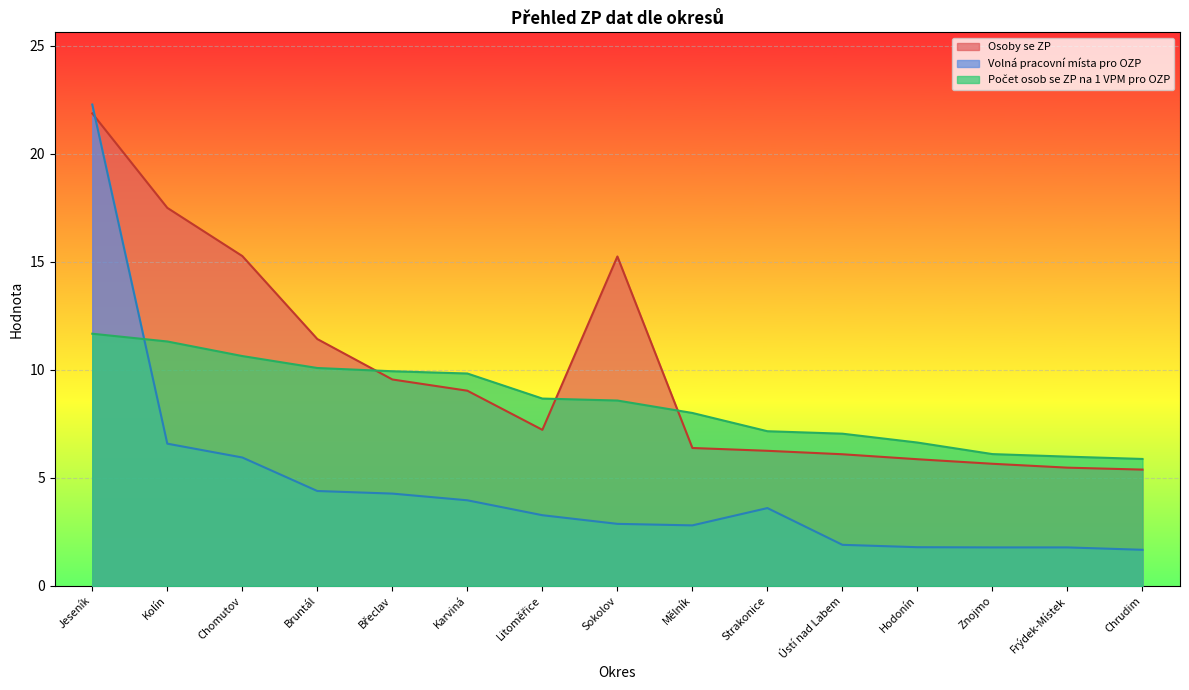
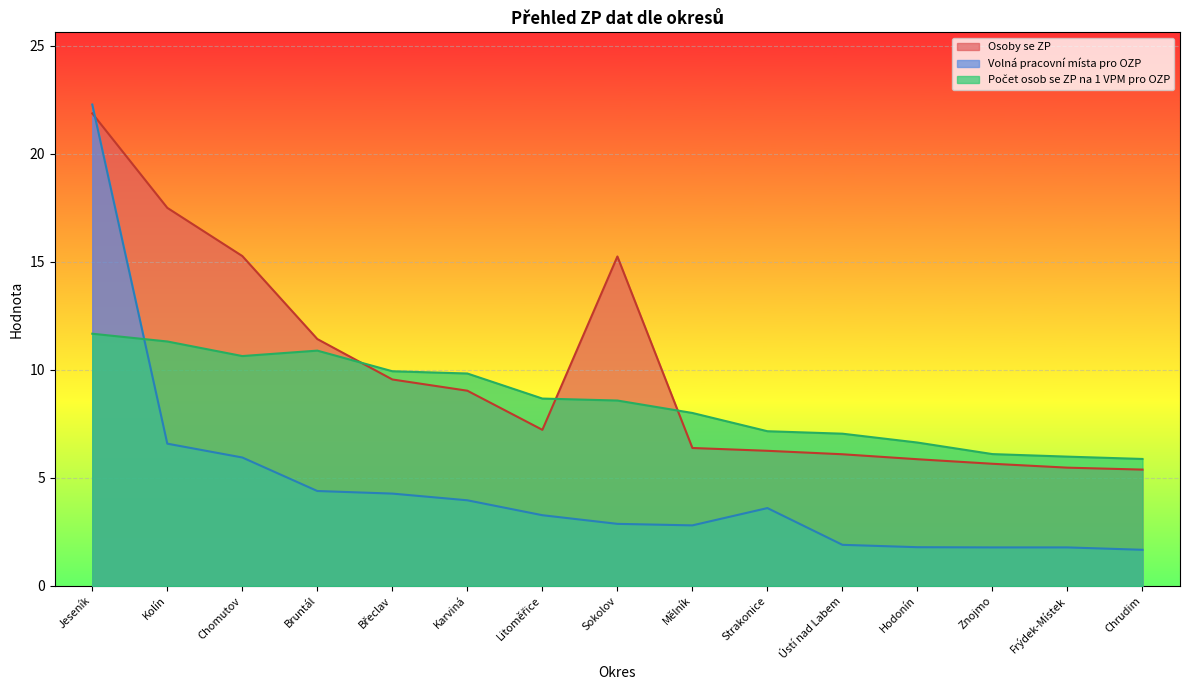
  {
    "Osoby se ZP": {
      "Jeseník": 21.9,
      "Kolín": 17.5,
      "Chomutov": 15.3,
      "Bruntál": 11.4,
      "Břeclav": 9.6,
      "Karviná": 9.0,
      "Litoměřice": 7.2,
      "Sokolov": 15.2,
      "Mělník": 6.4,
      "Strakonice": 6.3,
      "Ústí nad Labem": 6.1,
      "Hodonín": 5.9,
      "Znojmo": 5.7,
      "Frýdek-Místek": 5.5,
      "Chrudim": 5.4
    },
    "Volná pracovní místa pro OZP": {
      "Jeseník": 22.3,
      "Kolín": 6.6,
      "Chomutov": 5.9,
      "Bruntál": 4.4,
      "Břeclav": 4.3,
      "Karviná": 4.0,
      "Litoměřice": 3.3,
      "Sokolov": 2.9,
      "Mělník": 2.8,
      "Strakonice": 3.6,
      "Ústí nad Labem": 1.9,
      "Hodonín": 1.8,
      "Znojmo": 1.8,
      "Frýdek-Místek": 1.8,
      "Chrudim": 1.7
    },
    "Počet osob se ZP na 1 VPM pro OZP": {
      "Jeseník": 11.7,
      "Kolín": 11.3,
      "Chomutov": 10.6,
-     "Bruntál": 10.1,
+     "Bruntál": 10.9,
      "Břeclav": 9.9,
      "Karviná": 9.8,
      "Litoměřice": 8.7,
      "Sokolov": 8.6,
      "Mělník": 8.0,
      "Strakonice": 7.2,
      "Ústí nad Labem": 7.0,
      "Hodonín": 6.6,
      "Znojmo": 6.1,
      "Frýdek-Místek": 6.0,
      "Chrudim": 5.9
    }
  }
